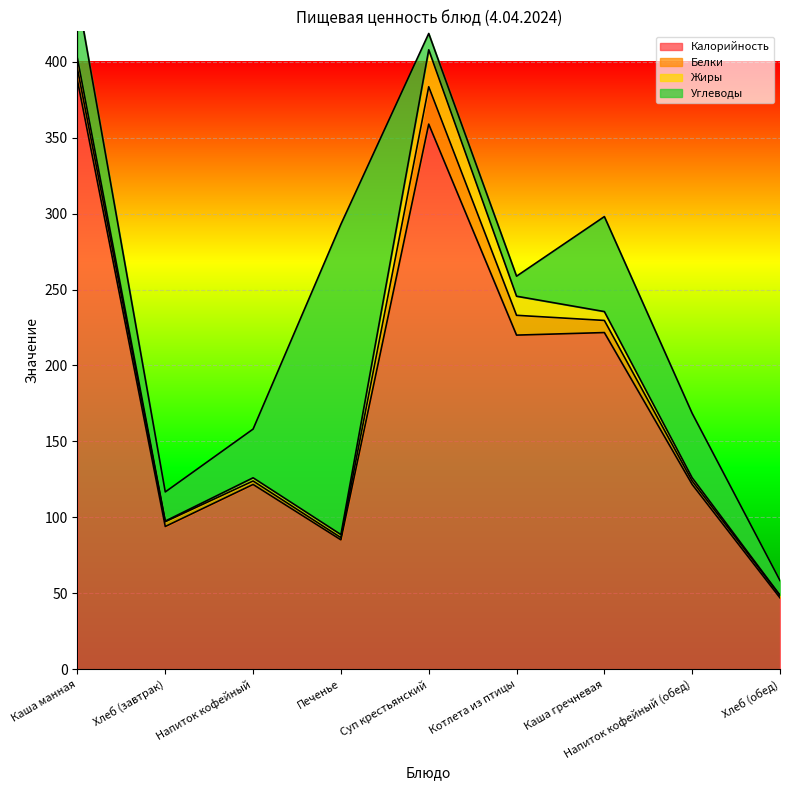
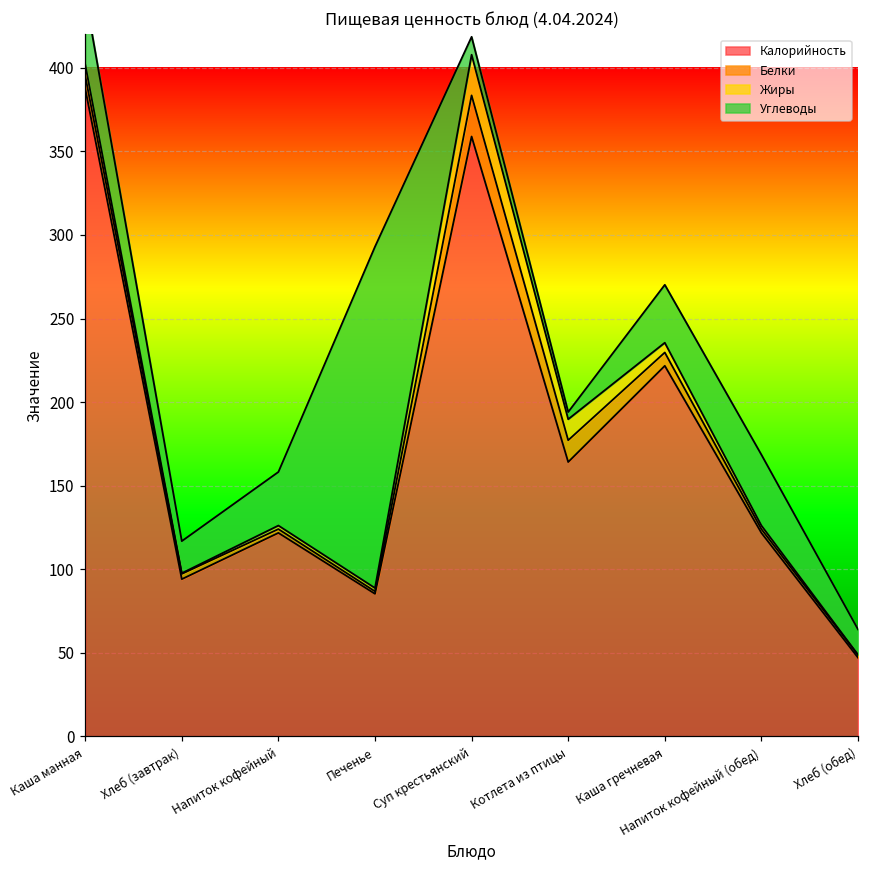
  {
    "Калорийность": {
      "Каша манная": 388,
      "Хлеб (завтрак)": 94,
      "Напиток кофейный": 122,
      "Суп крестьянский": 359,
-     "Котлета из птицы": 220,
+     "Котлета из птицы": 164,
      "Каша гречневая": 222,
      "Напиток кофейный (обед)": 122
    },
    "Белки": {
      "Каша манная": 8,
      "Напиток кофейный": 2,
      "Суп крестьянский": 25,
      "Котлета из птицы": 13,
      "Каша гречневая": 8,
      "Напиток кофейный (обед)": 2
    },
    "Жиры": {
      "Каша манная": 7,
      "Напиток кофейный": 2,
      "Печенье": 2,
      "Суп крестьянский": 24,
      "Котлета из птицы": 13,
      "Каша гречневая": 6,
      "Напиток кофейный (обед)": 2
    },
    "Углеводы": {
      "Хлеб (завтрак)": 19,
      "Напиток кофейный": 32,
      "Печенье": 204,
      "Суп крестьянский": 11,
-     "Котлета из птицы": 13,
-     "Каша гречневая": 63,
+     "Котлета из птицы": 4,
+     "Каша гречневая": 35,
      "Напиток кофейный (обед)": 42,
-     "Хлеб (обед)": 10
+     "Хлеб (обед)": 15
    }
  }
